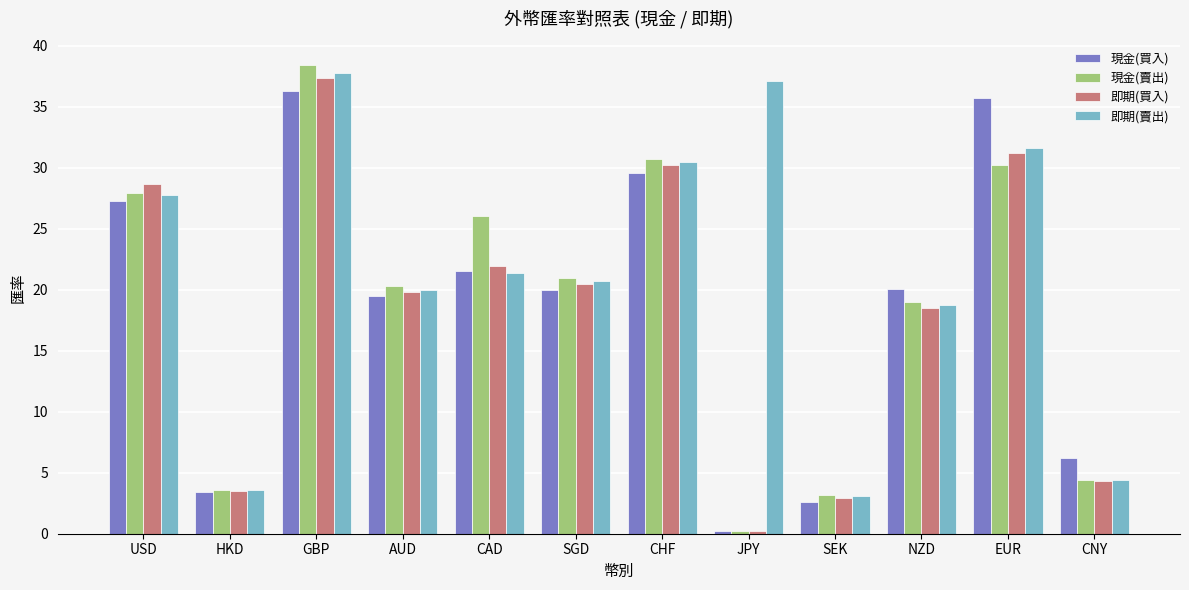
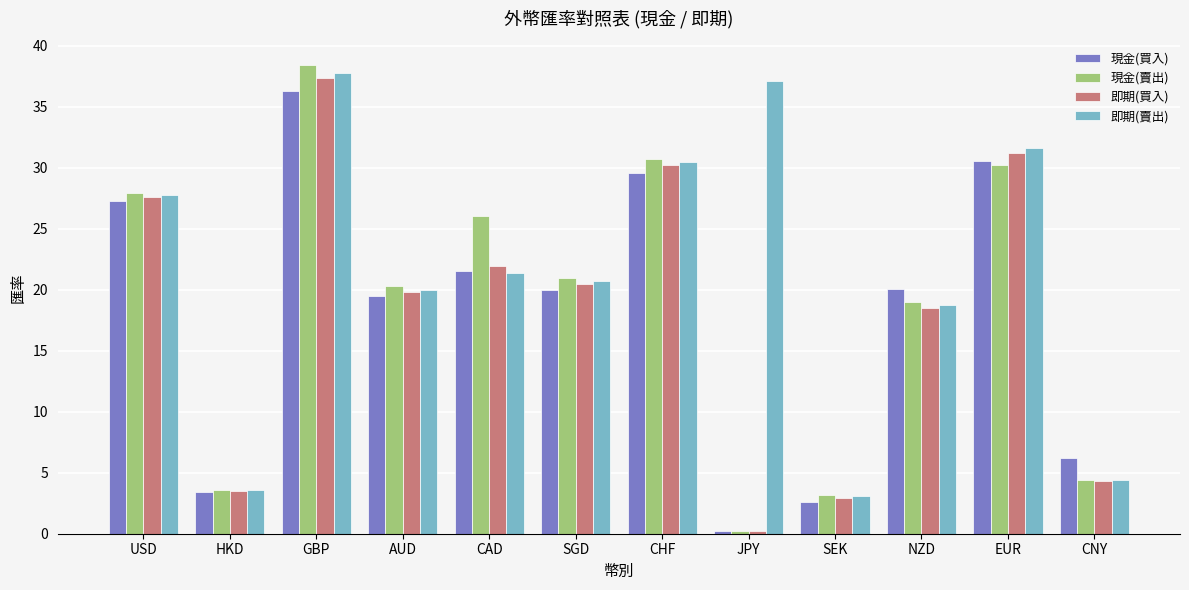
  {
    "現金(買入)": {
      "USD": 27.3,
      "HKD": 3.4,
      "GBP": 36.3,
      "AUD": 19.5,
      "CAD": 21.5,
      "SGD": 20.0,
      "CHF": 29.6,
      "JPY": 0.2,
      "SEK": 2.6,
      "NZD": 20.1,
-     "EUR": 35.8,
+     "EUR": 30.6,
      "CNY": 6.2
    },
    "現金(賣出)": {
      "USD": 28.0,
      "HKD": 3.6,
      "GBP": 38.5,
      "AUD": 20.3,
      "CAD": 26.1,
      "SGD": 20.9,
      "CHF": 30.8,
      "JPY": 0.2,
      "SEK": 3.2,
      "NZD": 19.0,
      "EUR": 30.2,
      "CNY": 4.4
    },
    "即期(買入)": {
-     "USD": 28.7,
+     "USD": 27.6,
      "HKD": 3.5,
      "GBP": 37.4,
      "AUD": 19.8,
      "CAD": 21.9,
      "SGD": 20.5,
      "CHF": 30.2,
      "JPY": 0.2,
      "SEK": 3.0,
      "NZD": 18.5,
      "EUR": 31.2,
      "CNY": 4.3
    },
    "即期(賣出)": {
      "USD": 27.7,
      "HKD": 3.6,
      "GBP": 37.8,
      "AUD": 20.0,
      "CAD": 21.4,
      "SGD": 20.7,
      "CHF": 30.5,
      "JPY": 37.2,
      "SEK": 3.1,
      "NZD": 18.7,
      "EUR": 31.6,
      "CNY": 4.4
    }
  }
